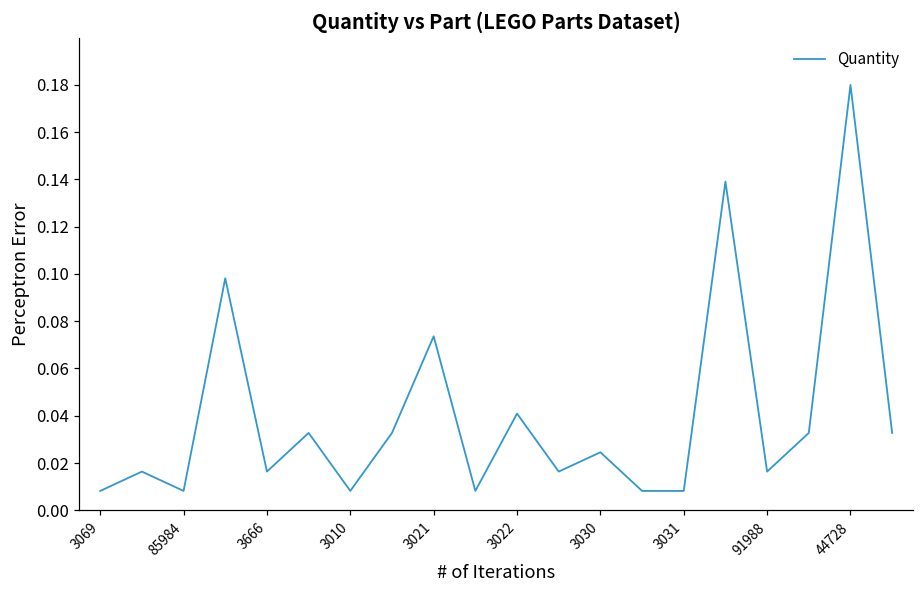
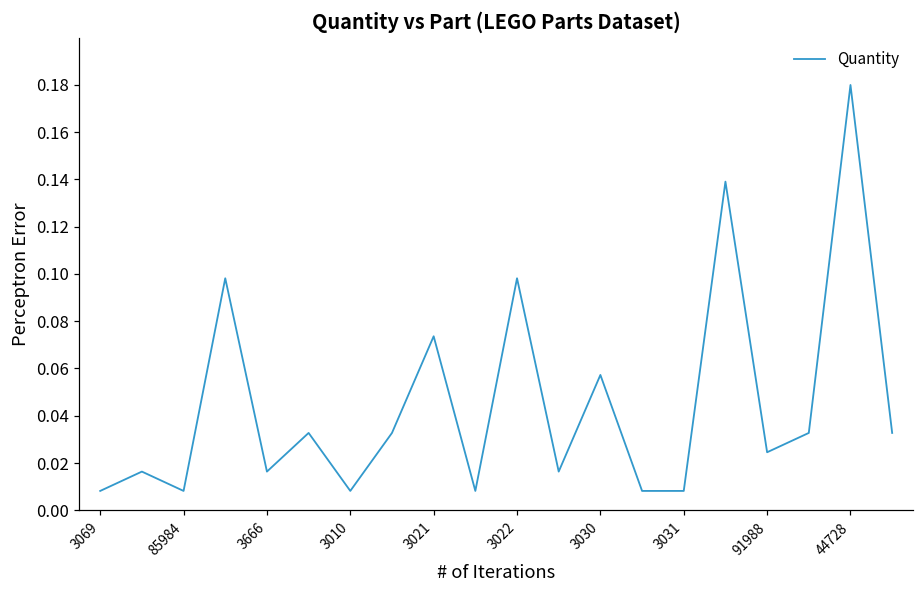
  {
    "3069": 0.008,
    "85984": 0.008,
    "3666": 0.016,
    "3010": 0.008,
    "3021": 0.074,
-   "3022": 0.041,
-   "3030": 0.025,
+   "3022": 0.098,
+   "3030": 0.057,
    "3031": 0.008,
-   "91988": 0.016,
+   "91988": 0.025,
    "44728": 0.180
  }
